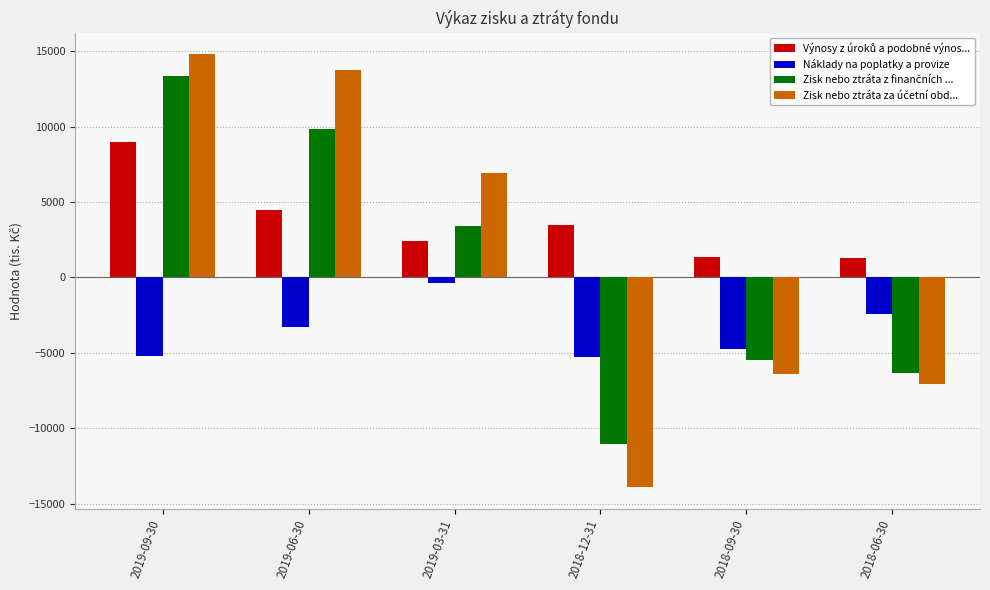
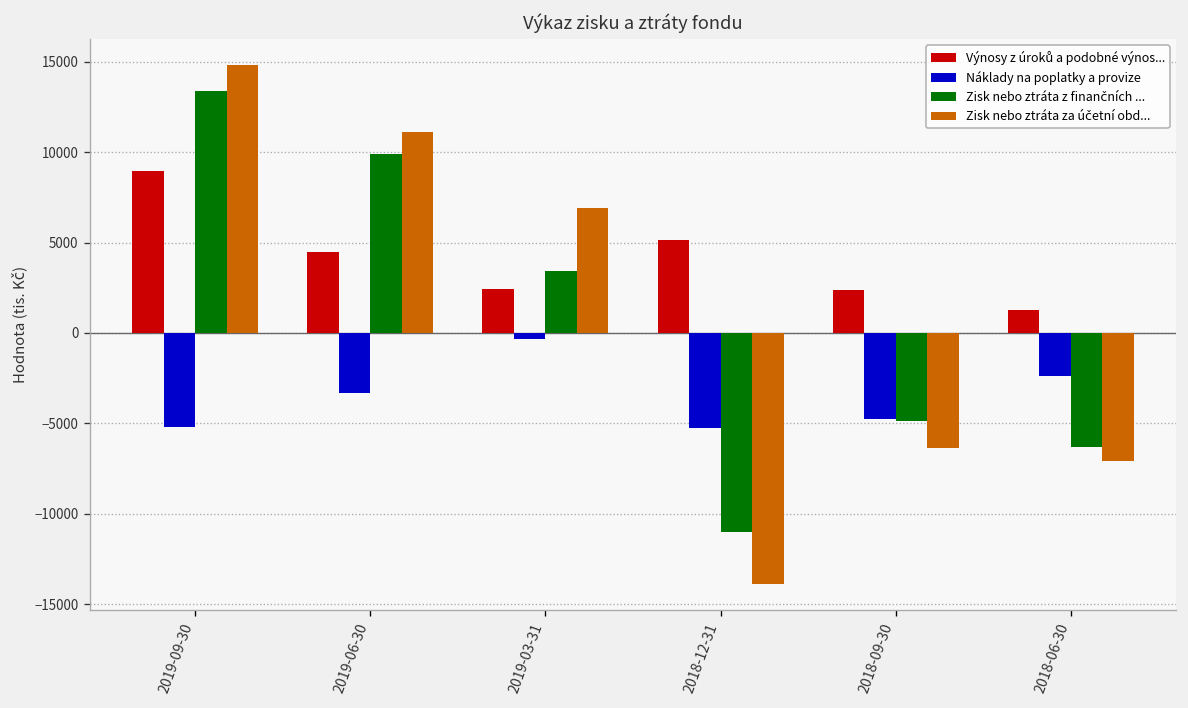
  {
    "Výnosy z úroků a podobné výnos...": {
      "2019-09-30": 9000,
      "2019-06-30": 4500,
      "2019-03-31": 2400,
-     "2018-12-31": 3500,
-     "2018-09-30": 1400,
+     "2018-12-31": 5100,
+     "2018-09-30": 2400,
      "2018-06-30": 1300
    },
    "Náklady na poplatky a provize": {
      "2019-09-30": -5200,
      "2019-06-30": -3300,
      "2019-03-31": -300,
      "2018-12-31": -5200,
      "2018-09-30": -4800,
      "2018-06-30": -2400
    },
    "Zisk nebo ztráta z finančních ...": {
      "2019-09-30": 13400,
      "2019-06-30": 9900,
      "2019-03-31": 3400,
      "2018-12-31": -11000,
-     "2018-09-30": -5500,
+     "2018-09-30": -4900,
      "2018-06-30": -6300
    },
    "Zisk nebo ztráta za účetní obd...": {
      "2019-09-30": 14800,
-     "2019-06-30": 13800,
+     "2019-06-30": 11100,
      "2019-03-31": 6900,
      "2018-12-31": -13900,
      "2018-09-30": -6400,
      "2018-06-30": -7100
    }
  }
